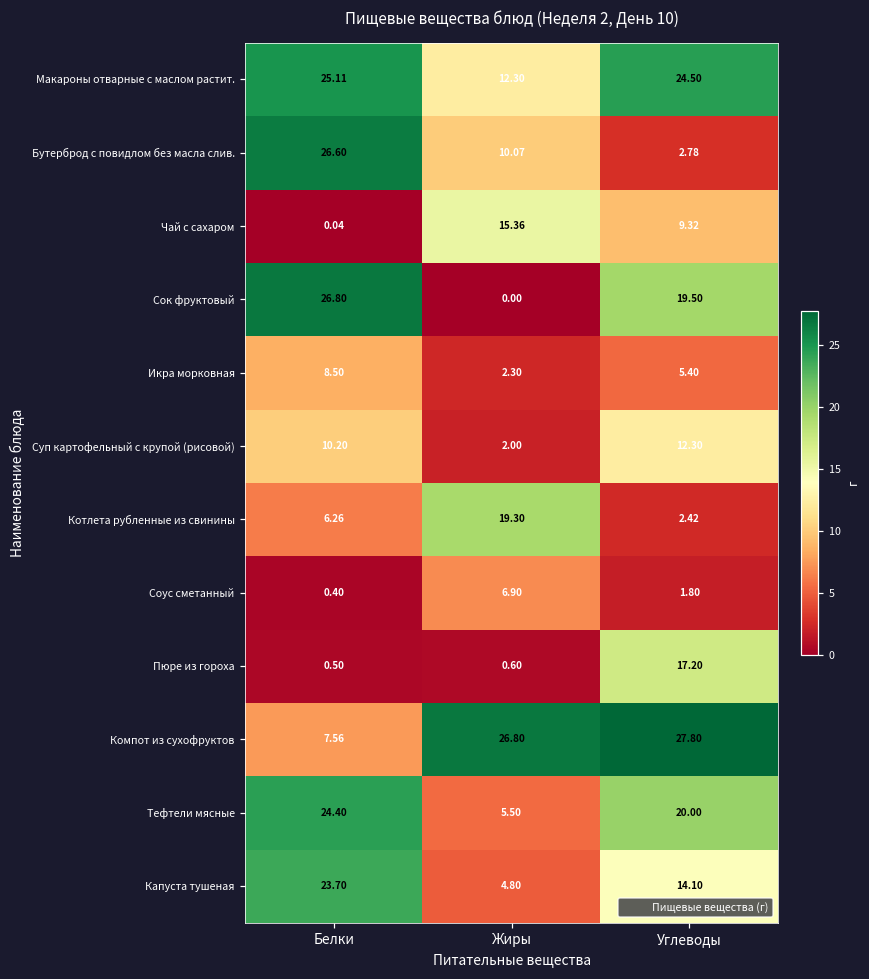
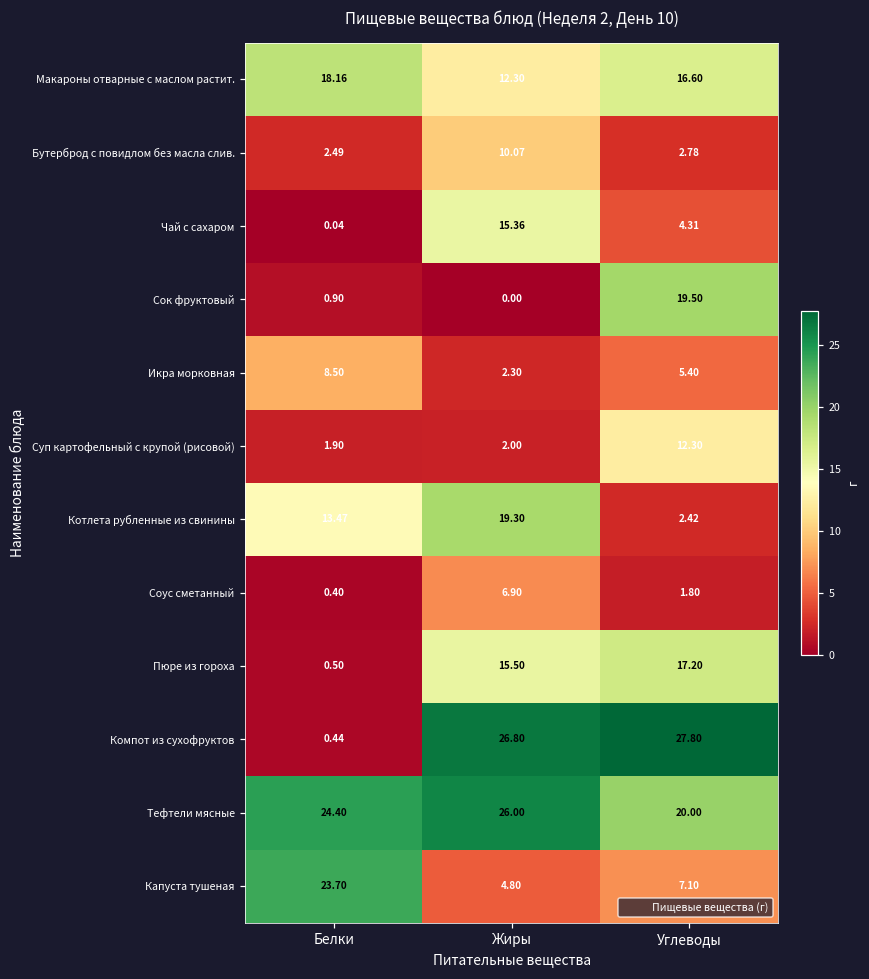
  {
    "Макароны отварные с маслом растит.": {
-     "Белки": 25.11,
+     "Белки": 18.16,
      "Жиры": 12.30,
-     "Углеводы": 24.50
+     "Углеводы": 16.60
    },
    "Бутерброд с повидлом без масла слив.": {
-     "Белки": 26.60,
+     "Белки": 2.49,
      "Жиры": 10.07,
      "Углеводы": 2.78
    },
    "Чай с сахаром": {
      "Белки": 0.04,
      "Жиры": 15.36,
-     "Углеводы": 9.32
+     "Углеводы": 4.31
    },
    "Сок фруктовый": {
-     "Белки": 26.80,
+     "Белки": 0.90,
      "Жиры": 0.00,
      "Углеводы": 19.50
    },
    "Икра морковная": {
      "Белки": 8.50,
      "Жиры": 2.30,
      "Углеводы": 5.40
    },
    "Суп картофельный с крупой (рисовой)": {
-     "Белки": 10.20,
+     "Белки": 1.90,
      "Жиры": 2.00,
      "Углеводы": 12.30
    },
    "Котлета рубленные из свинины": {
-     "Белки": 6.26,
+     "Белки": 13.47,
      "Жиры": 19.30,
      "Углеводы": 2.42
    },
    "Соус сметанный": {
      "Белки": 0.40,
      "Жиры": 6.90,
      "Углеводы": 1.80
    },
    "Пюре из гороха": {
      "Белки": 0.50,
-     "Жиры": 0.60,
+     "Жиры": 15.50,
      "Углеводы": 17.20
    },
    "Компот из сухофруктов": {
-     "Белки": 7.56,
+     "Белки": 0.44,
      "Жиры": 26.80,
      "Углеводы": 27.80
    },
    "Тефтели мясные": {
      "Белки": 24.40,
-     "Жиры": 5.50,
+     "Жиры": 26.00,
      "Углеводы": 20.00
    },
    "Капуста тушеная": {
      "Белки": 23.70,
      "Жиры": 4.80,
-     "Углеводы": 14.10
+     "Углеводы": 7.10
    }
  }
